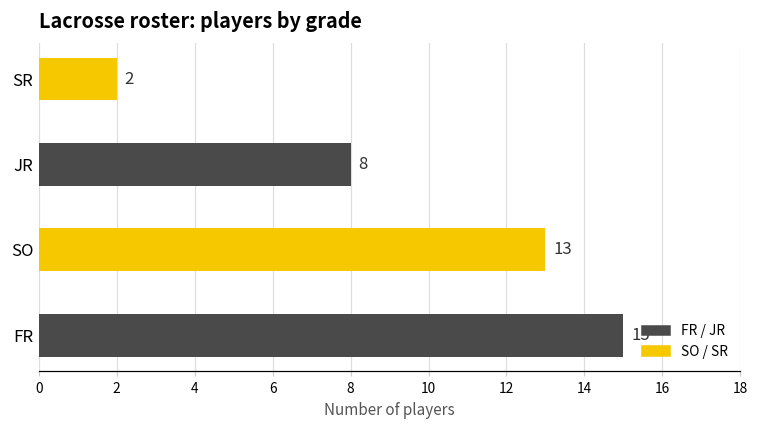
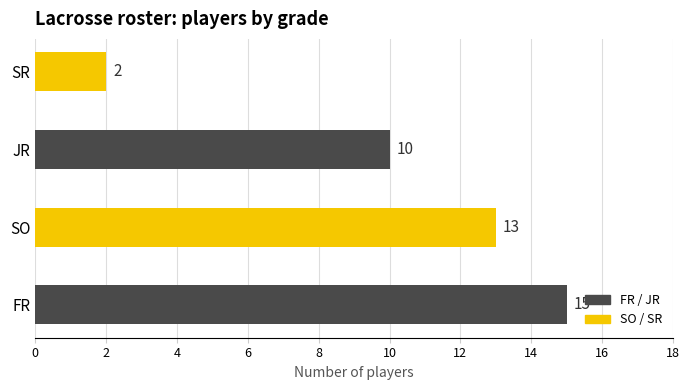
  {
    "SR": 2,
-   "JR": 8,
+   "JR": 10,
    "SO": 13,
    "FR": 15
  }
